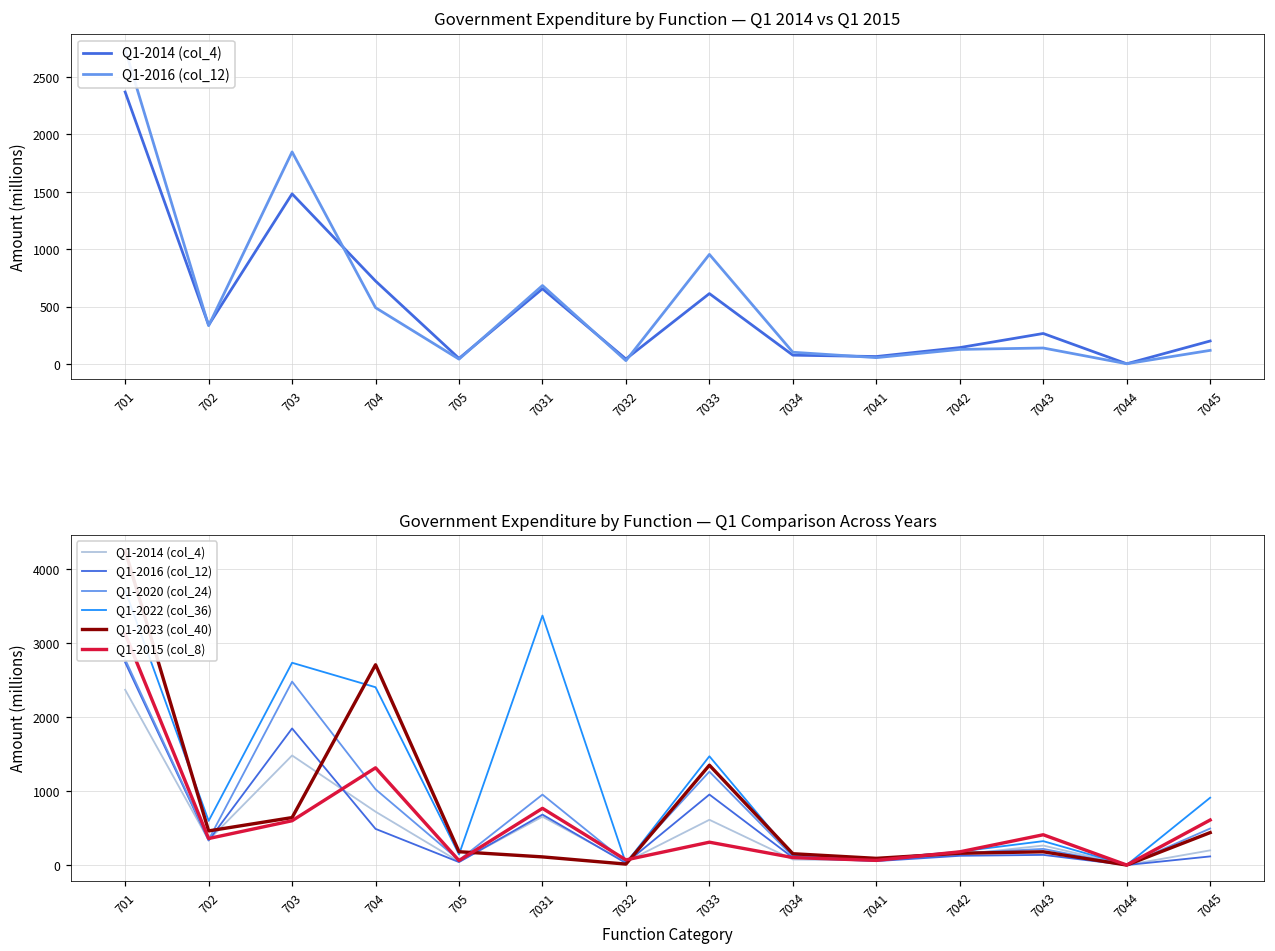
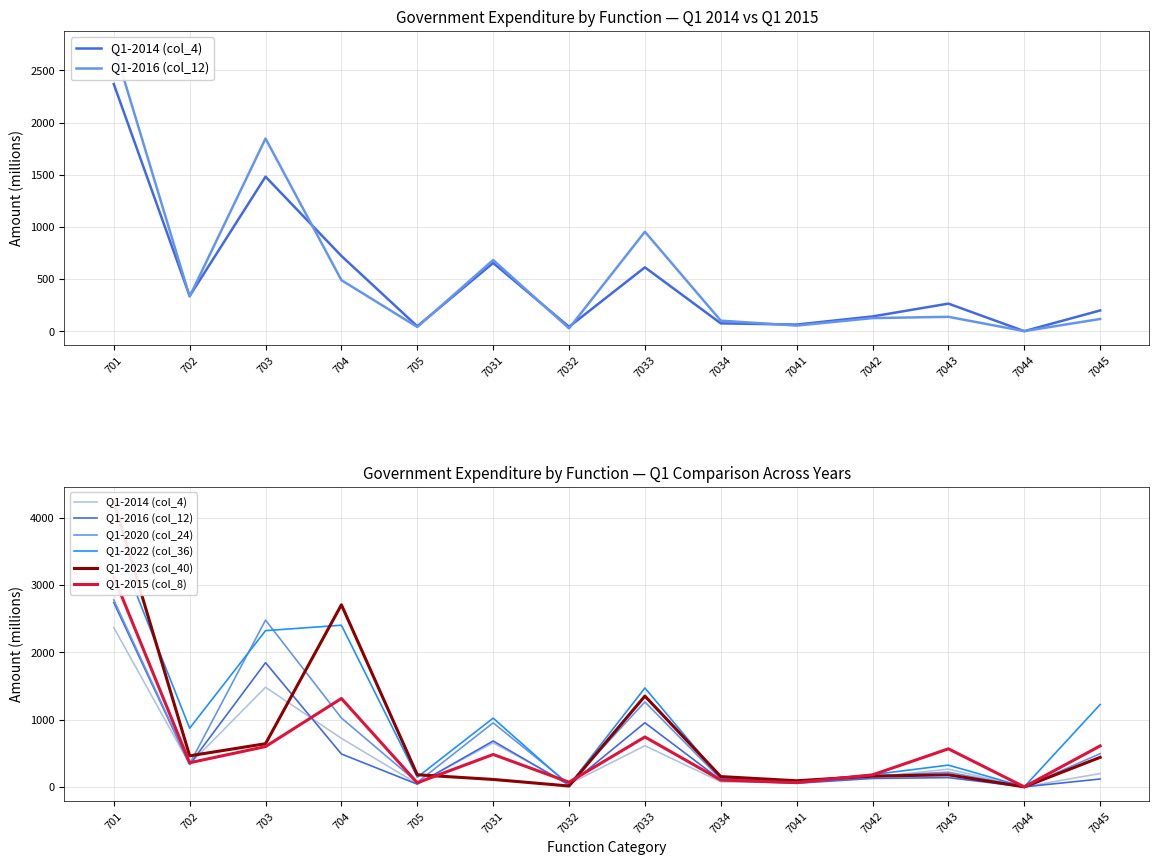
  {
    "Government Expenditure by Function — Q1 Comparison Across Years": {
      "Q1-2014 (col_4)": {
        "701": 2400,
        "703": 1500,
        "704": 700,
        "7033": 600,
        "7043": 300,
        "7045": 200
      },
      "Q1-2022 (col_36)": {
-       "702": 600,
-       "703": 2700,
+       "702": 900,
+       "703": 2300,
        "704": 2400,
-       "7031": 3400,
+       "7031": 1000,
        "7033": 1500,
        "7043": 300,
-       "7045": 900
+       "7045": 1200
      },
      "Q1-2023 (col_40)": {
        "702": 500,
        "703": 600,
        "704": 2700,
        "7031": 100,
        "7033": 1400,
        "7043": 200,
        "7045": 400
      },
      "Q1-2015 (col_8)": {
        "703": 600,
        "704": 1300,
-       "7031": 800,
-       "7033": 300,
-       "7043": 400,
+       "7031": 500,
+       "7033": 700,
+       "7043": 600,
        "7045": 600
      }
    }
  }
